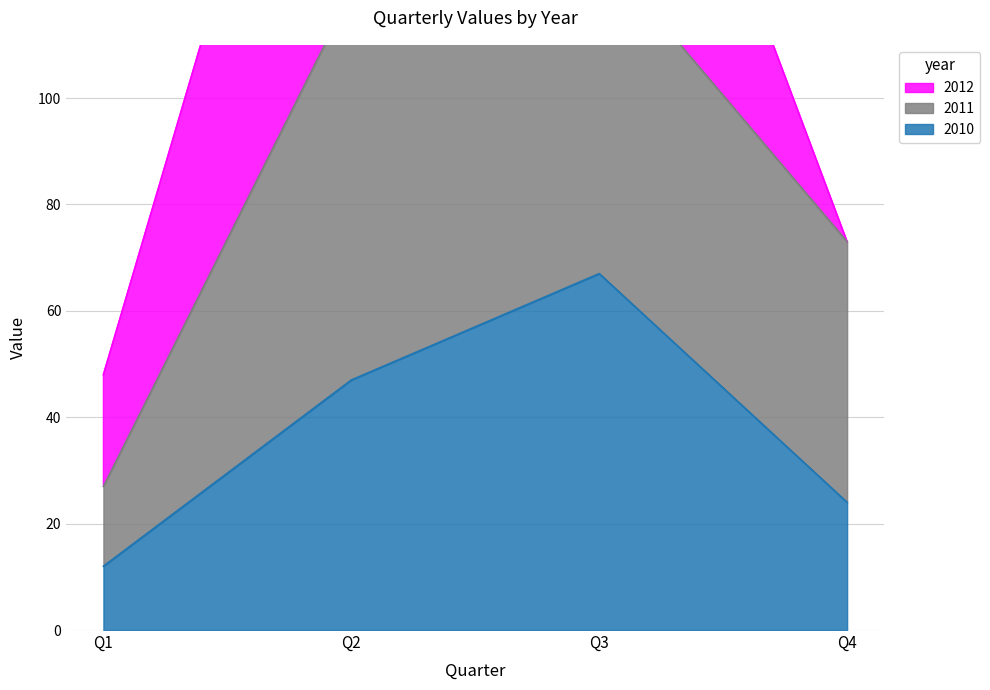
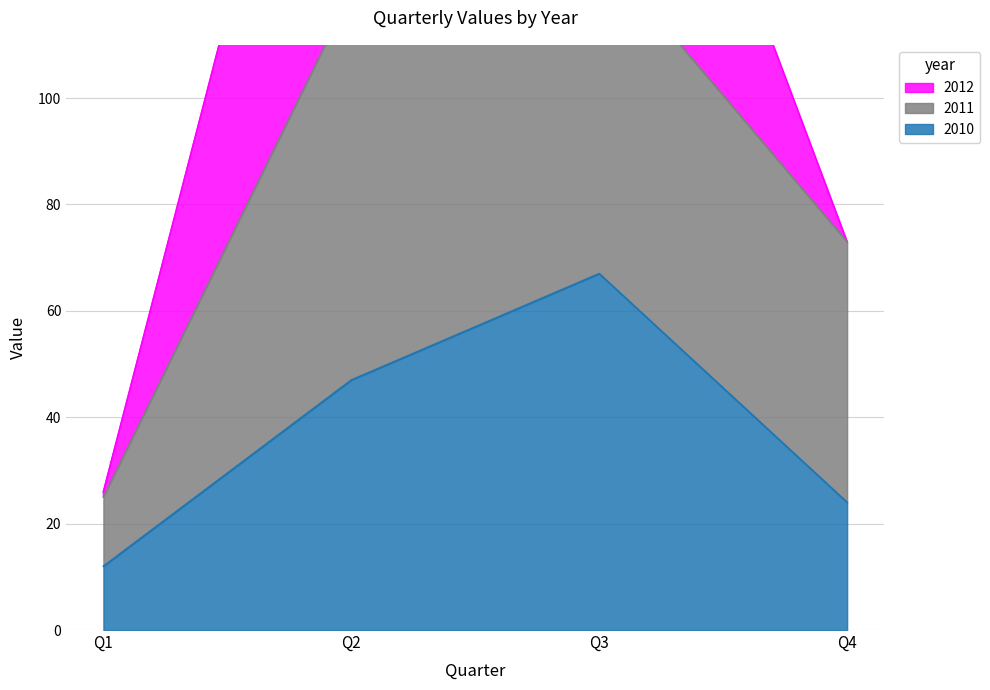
  {
    "2012": {
-     "Q1": 21
+     "Q1": 1
    },
    "2011": {
-     "Q1": 15
+     "Q1": 13
    },
    "2010": {
      "Q1": 12,
      "Q2": 47,
      "Q3": 67,
      "Q4": 24
    }
  }
